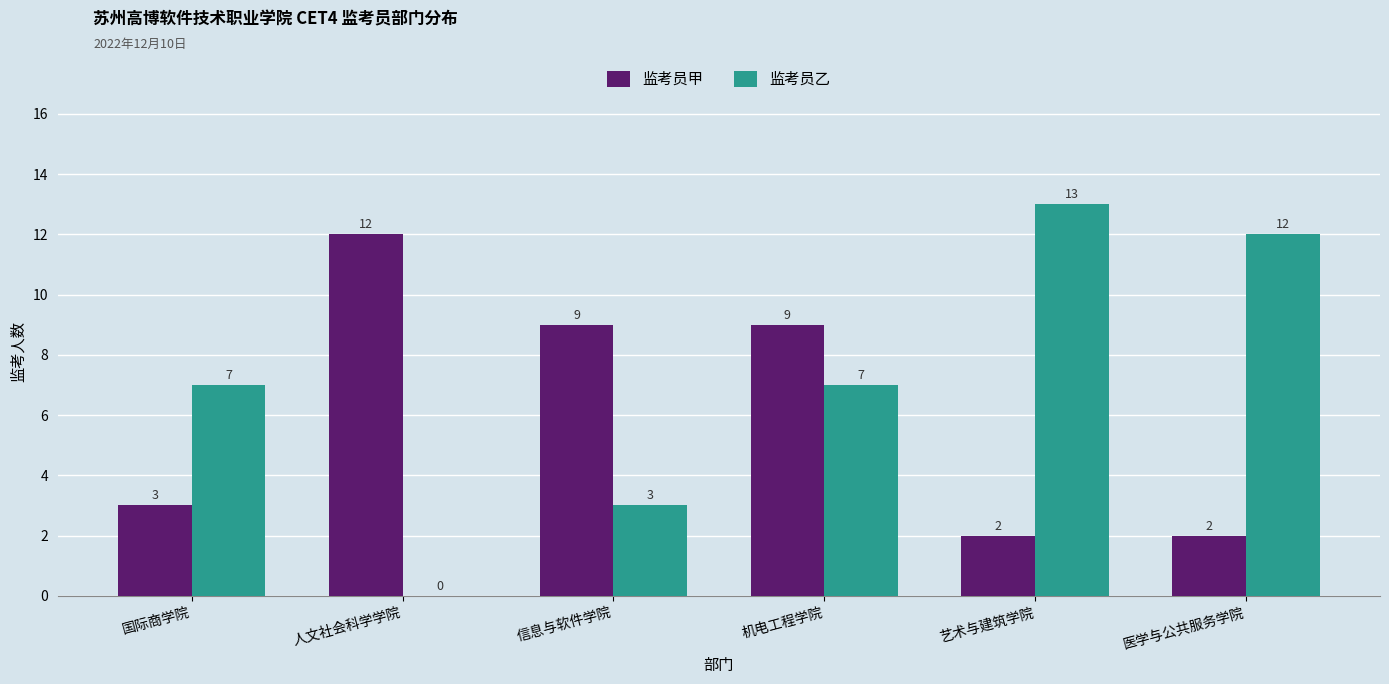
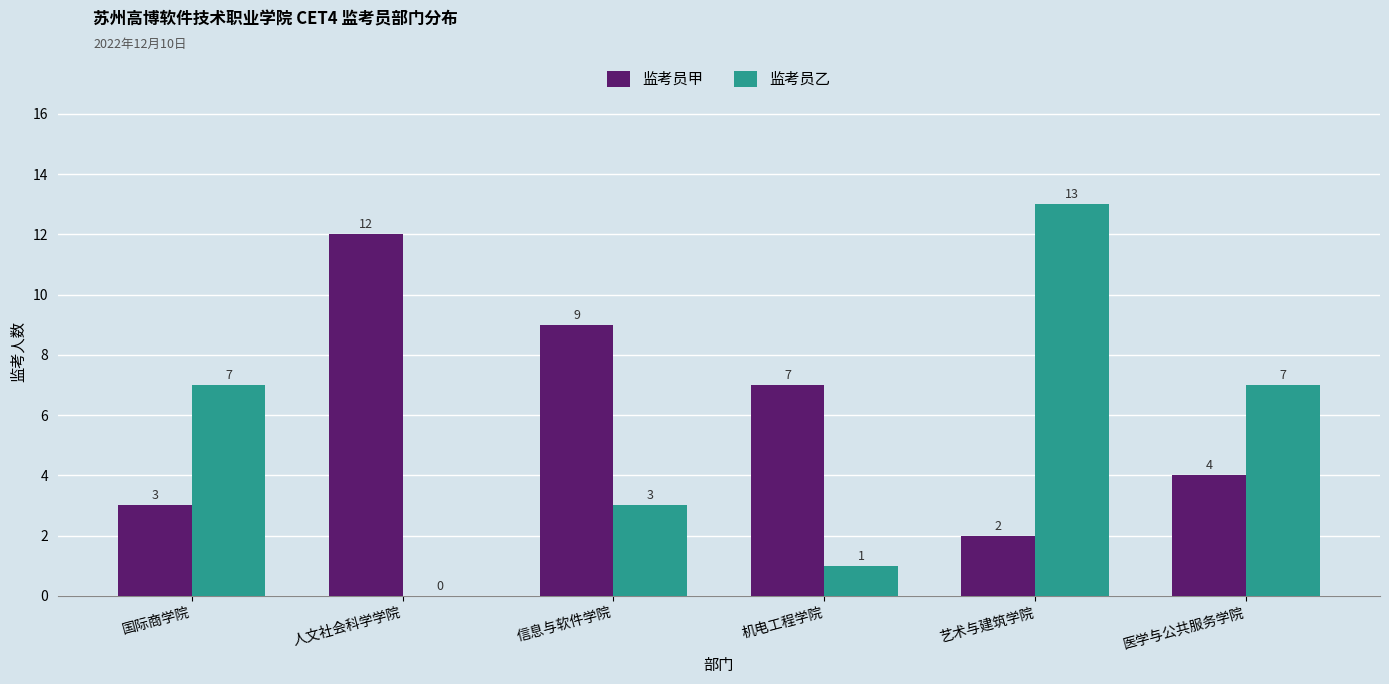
  {
    "监考员甲": {
      "国际商学院": 3,
      "人文社会科学学院": 12,
      "信息与软件学院": 9,
-     "机电工程学院": 9,
+     "机电工程学院": 7,
      "艺术与建筑学院": 2,
-     "医学与公共服务学院": 2
+     "医学与公共服务学院": 4
    },
    "监考员乙": {
      "国际商学院": 7,
      "人文社会科学学院": 0,
      "信息与软件学院": 3,
-     "机电工程学院": 7,
+     "机电工程学院": 1,
      "艺术与建筑学院": 13,
-     "医学与公共服务学院": 12
+     "医学与公共服务学院": 7
    }
  }
